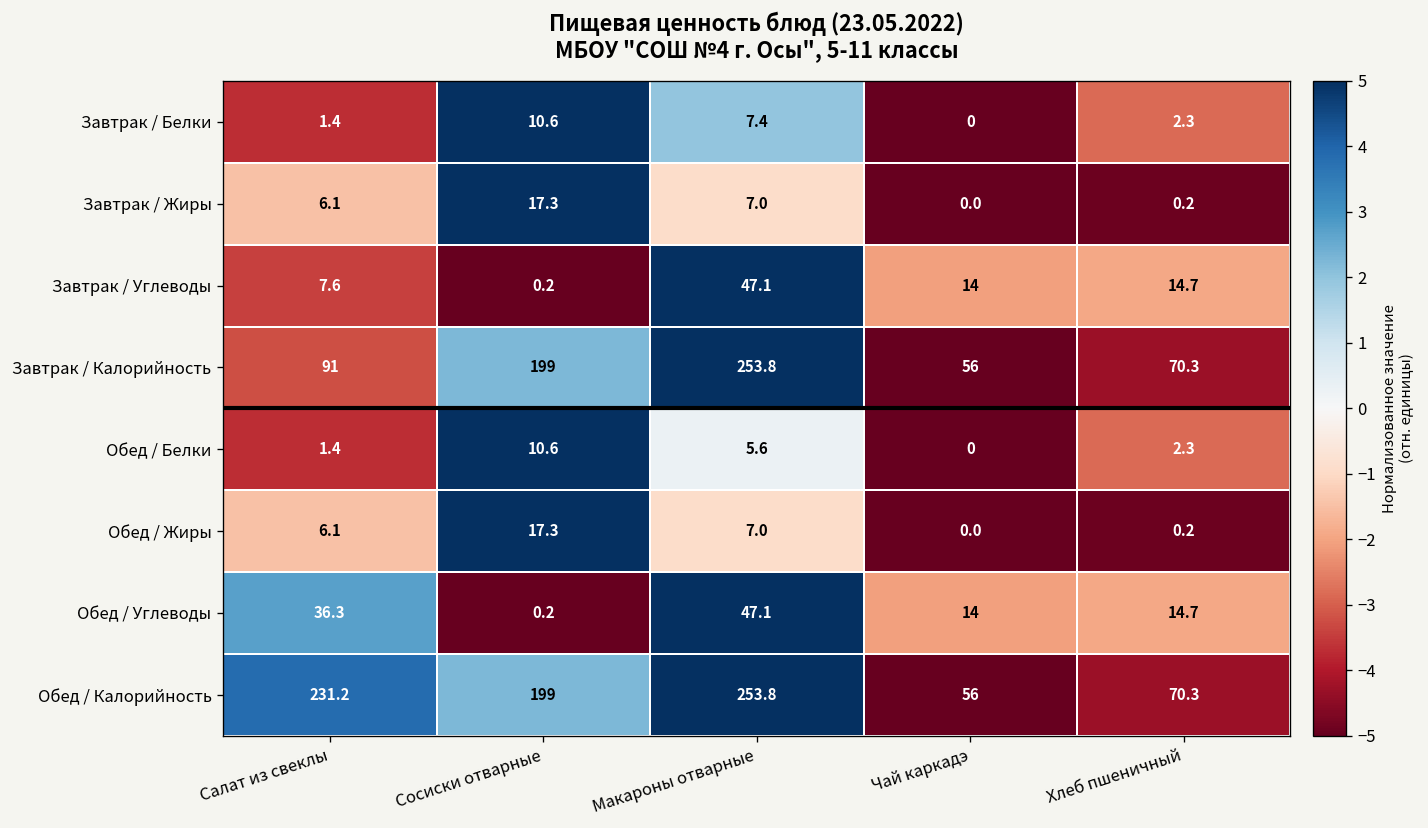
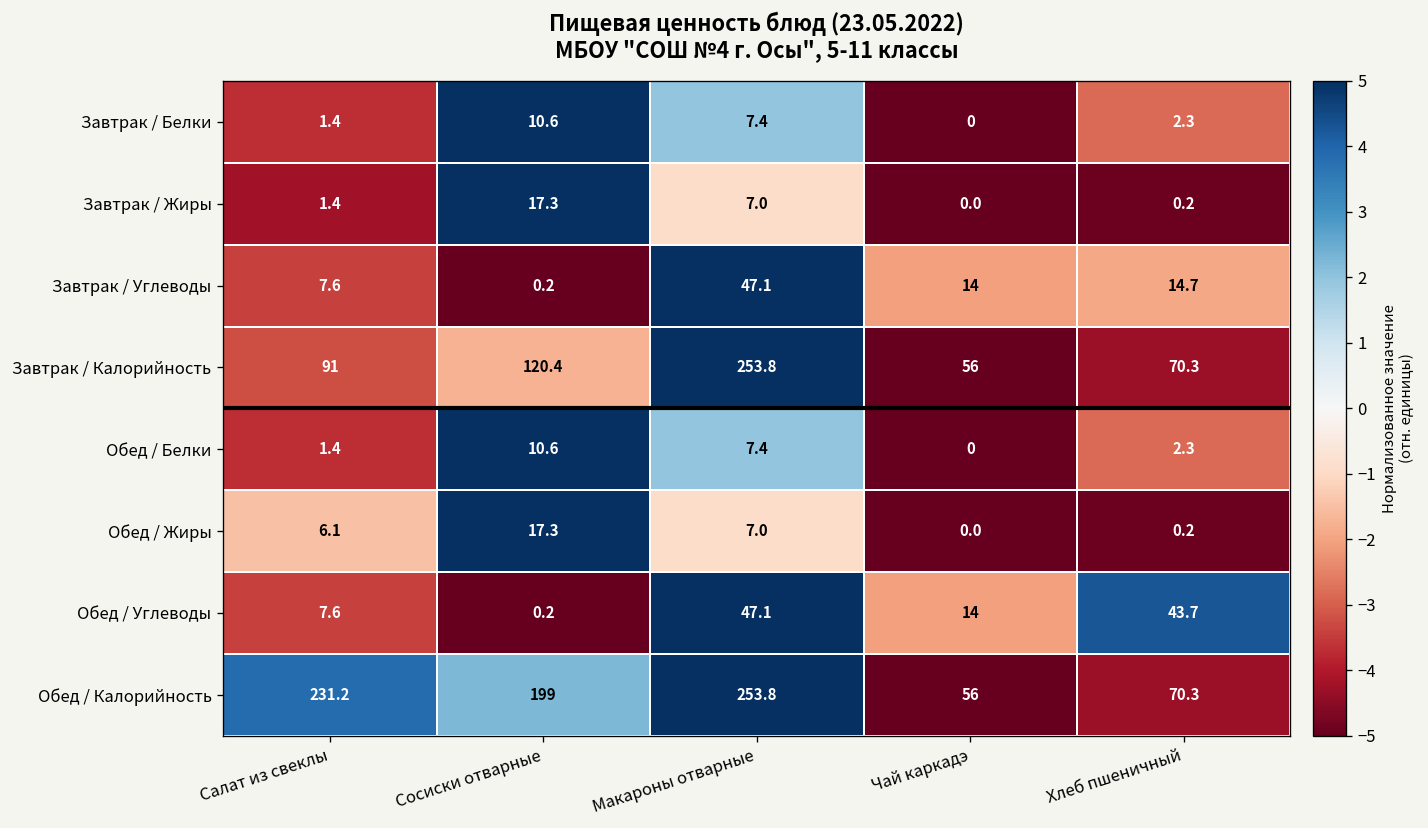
  {
    "Завтрак / Белки": {
      "Салат из свеклы": 1.4,
      "Сосиски отварные": 10.6,
      "Макароны отварные": 7.4,
      "Чай каркадэ": 0,
      "Хлеб пшеничный": 2.3
    },
    "Завтрак / Жиры": {
-     "Салат из свеклы": 6.1,
+     "Салат из свеклы": 1.4,
      "Сосиски отварные": 17.3,
      "Макароны отварные": 7.0,
      "Чай каркадэ": 0.0,
      "Хлеб пшеничный": 0.2
    },
    "Завтрак / Углеводы": {
      "Салат из свеклы": 7.6,
      "Сосиски отварные": 0.2,
      "Макароны отварные": 47.1,
      "Чай каркадэ": 14,
      "Хлеб пшеничный": 14.7
    },
    "Завтрак / Калорийность": {
      "Салат из свеклы": 91,
-     "Сосиски отварные": 199,
+     "Сосиски отварные": 120.4,
      "Макароны отварные": 253.8,
      "Чай каркадэ": 56,
      "Хлеб пшеничный": 70.3
    },
    "Обед / Белки": {
      "Салат из свеклы": 1.4,
      "Сосиски отварные": 10.6,
-     "Макароны отварные": 5.6,
+     "Макароны отварные": 7.4,
      "Чай каркадэ": 0,
      "Хлеб пшеничный": 2.3
    },
    "Обед / Жиры": {
      "Салат из свеклы": 6.1,
      "Сосиски отварные": 17.3,
      "Макароны отварные": 7.0,
      "Чай каркадэ": 0.0,
      "Хлеб пшеничный": 0.2
    },
    "Обед / Углеводы": {
-     "Салат из свеклы": 36.3,
+     "Салат из свеклы": 7.6,
      "Сосиски отварные": 0.2,
      "Макароны отварные": 47.1,
      "Чай каркадэ": 14,
-     "Хлеб пшеничный": 14.7
+     "Хлеб пшеничный": 43.7
    },
    "Обед / Калорийность": {
      "Салат из свеклы": 231.2,
      "Сосиски отварные": 199,
      "Макароны отварные": 253.8,
      "Чай каркадэ": 56,
      "Хлеб пшеничный": 70.3
    }
  }
